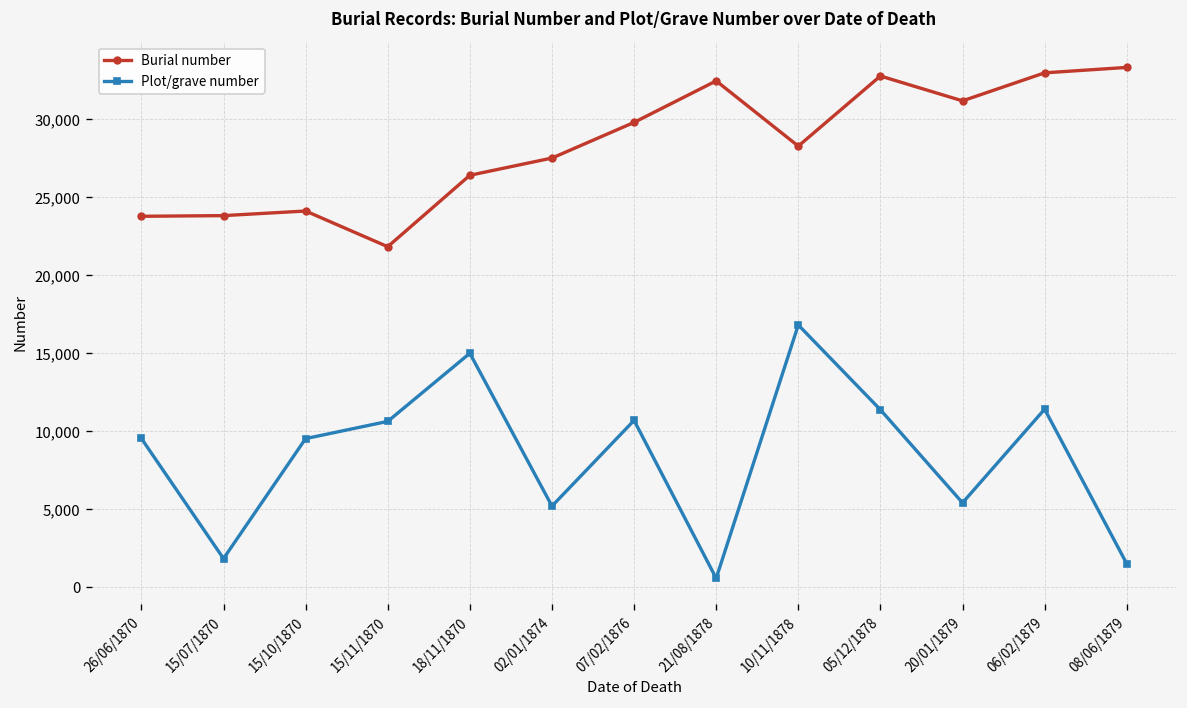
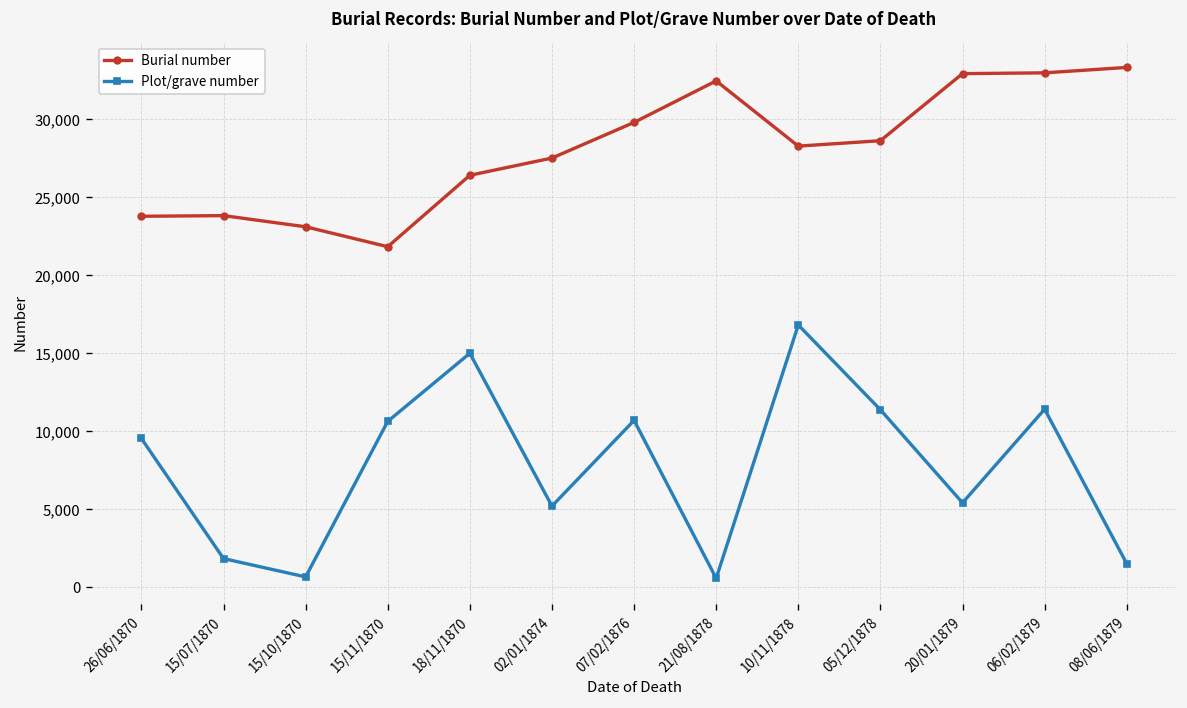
  {
    "Burial number": {
      "26/06/1870": "23,800",
      "15/07/1870": "23,800",
-     "15/10/1870": "24,100",
+     "15/10/1870": "23,100",
      "15/11/1870": "21,800",
      "18/11/1870": "26,400",
      "02/01/1874": "27,500",
      "07/02/1876": "29,800",
      "21/08/1878": "32,500",
      "10/11/1878": "28,300",
-     "05/12/1878": "32,800",
-     "20/01/1879": "31,200",
+     "05/12/1878": "28,600",
+     "20/01/1879": "32,900",
      "06/02/1879": "33,000",
      "08/06/1879": "33,300"
    },
    "Plot/grave number": {
      "26/06/1870": "9,500",
      "15/07/1870": "1,900",
-     "15/10/1870": "9,500",
+     "15/10/1870": "700",
      "15/11/1870": "10,600",
      "18/11/1870": "15,000",
      "02/01/1874": "5,200",
      "07/02/1876": "10,700",
      "21/08/1878": "600",
      "10/11/1878": "16,800",
      "05/12/1878": "11,400",
      "20/01/1879": "5,400",
      "06/02/1879": "11,400",
      "08/06/1879": "1,500"
    }
  }
